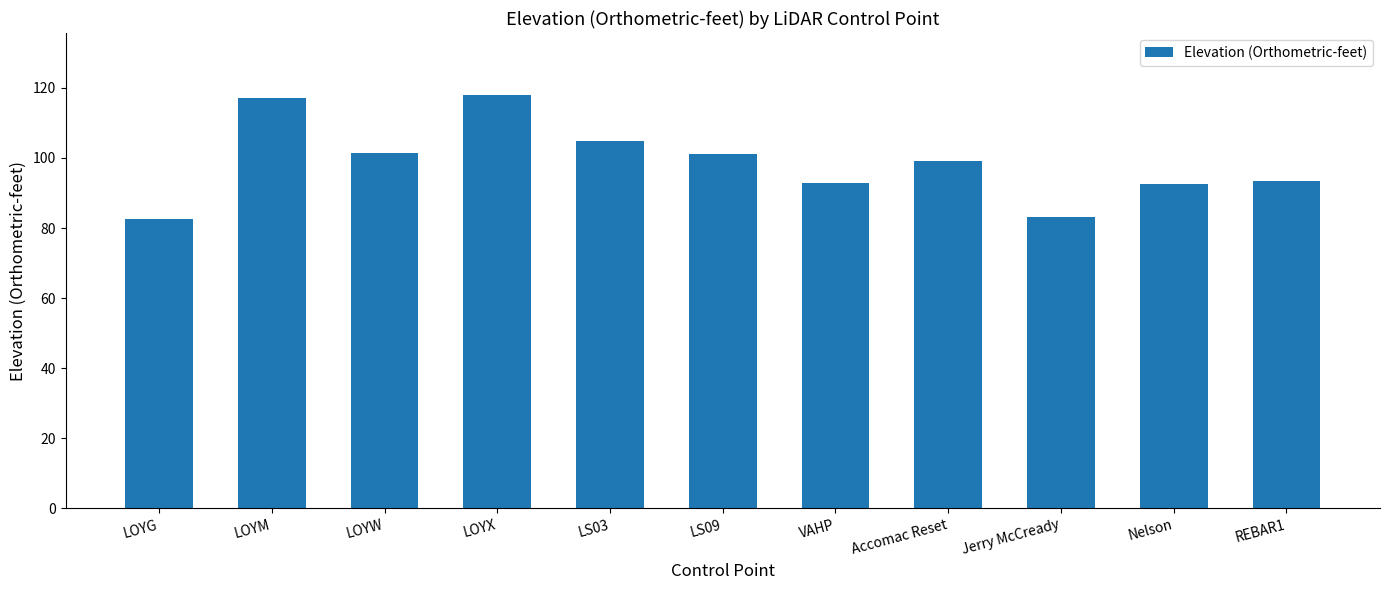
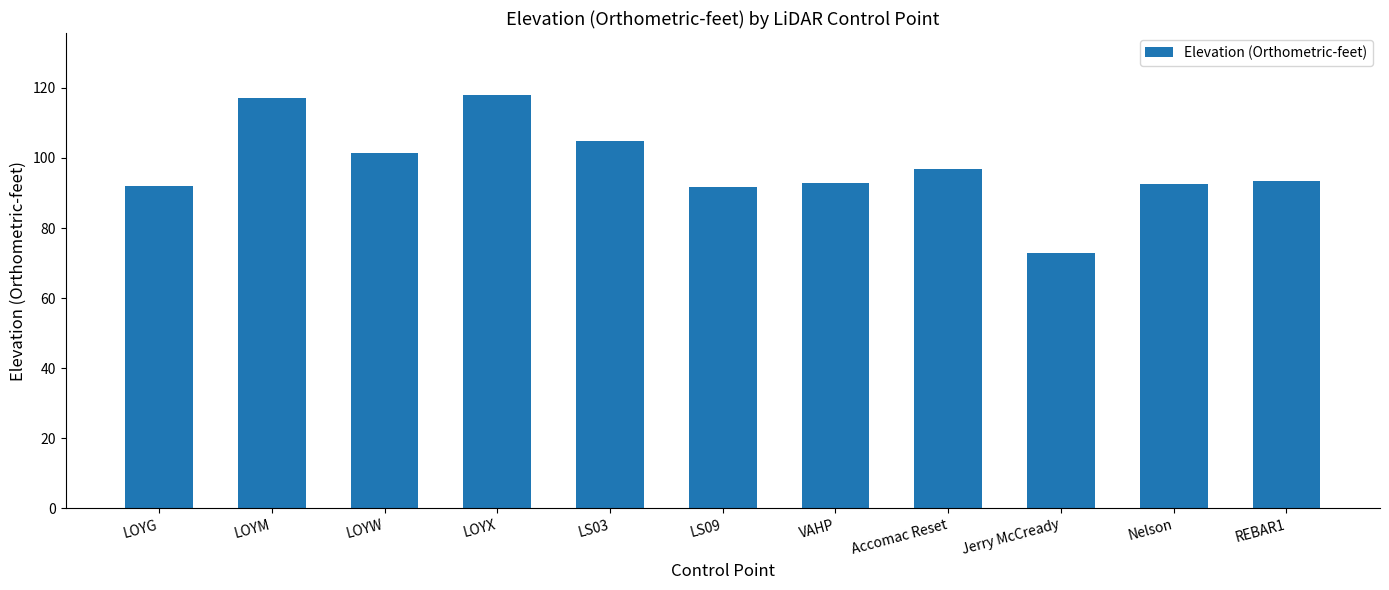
  {
-   "LOYG": 83,
+   "LOYG": 92,
    "LOYM": 117,
    "LOYW": 101,
    "LOYX": 118,
    "LS03": 105,
-   "LS09": 101,
+   "LS09": 92,
    "VAHP": 93,
-   "Accomac Reset": 99,
-   "Jerry McCready": 83,
+   "Accomac Reset": 97,
+   "Jerry McCready": 73,
    "Nelson": 93,
    "REBAR1": 93
  }
